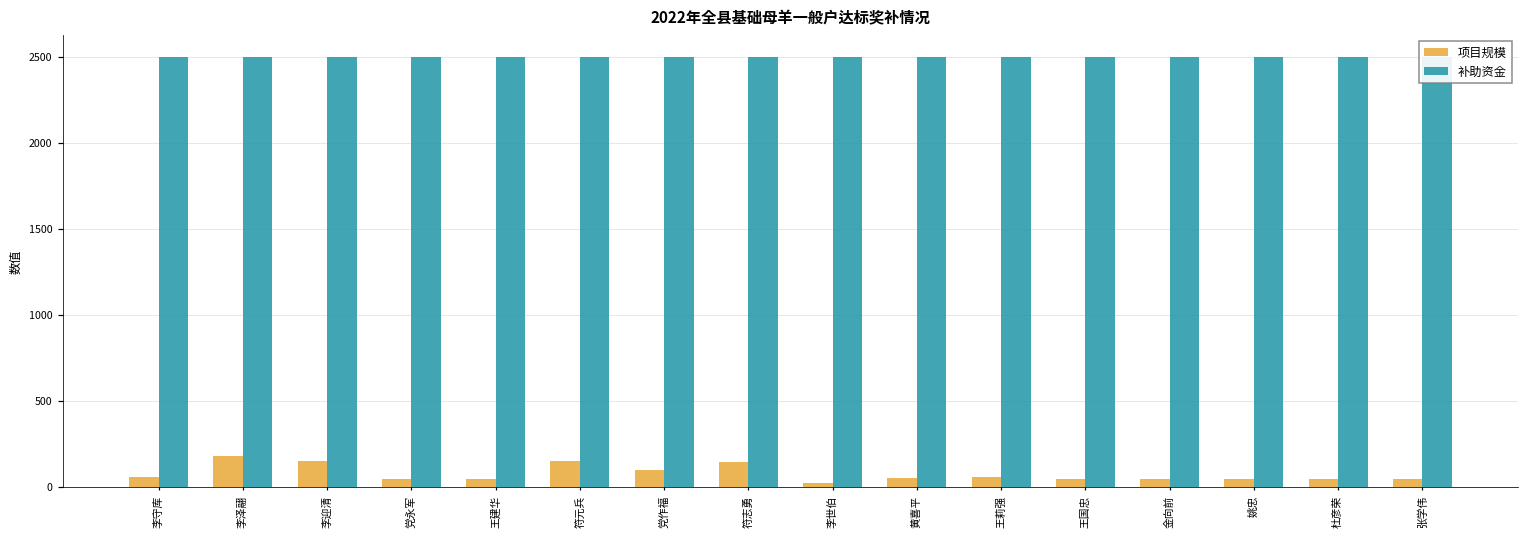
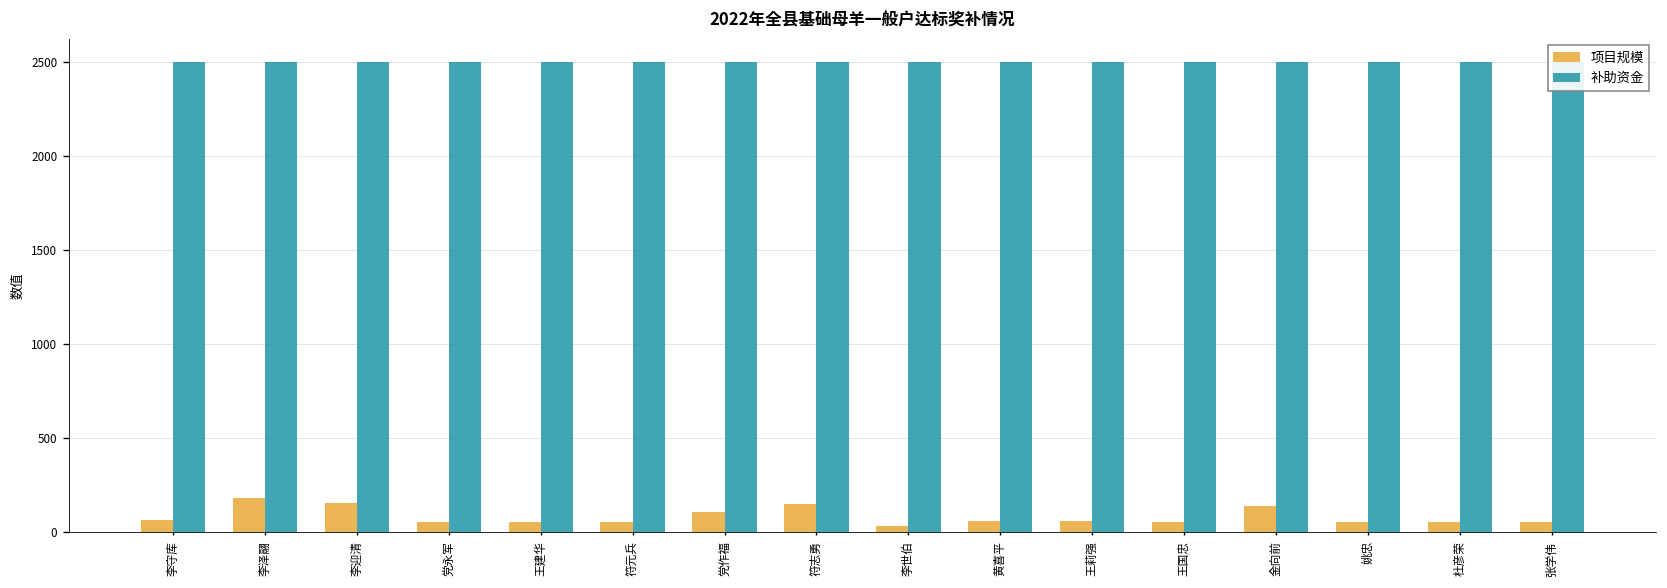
  {
    "项目规模": {
      "李守库": 60,
      "李泽翮": 180,
      "李迎清": 150,
      "党永军": 50,
      "王建华": 50,
-     "符元兵": 150,
+     "符元兵": 50,
      "党作福": 100,
      "符志勇": 150,
      "李世伯": 30,
      "黄喜平": 60,
      "王莉强": 60,
      "王国忠": 50,
-     "金向前": 50,
+     "金向前": 140,
      "姚忠": 50,
      "杜彦荣": 50,
      "张学伟": 50
    },
    "补助资金": {
      "李守库": 2500,
      "李泽翮": 2500,
      "李迎清": 2500,
      "党永军": 2500,
      "王建华": 2500,
      "符元兵": 2500,
      "党作福": 2500,
      "符志勇": 2500,
      "李世伯": 2500,
      "黄喜平": 2500,
      "王莉强": 2500,
      "王国忠": 2500,
      "金向前": 2500,
      "姚忠": 2500,
      "杜彦荣": 2500
    }
  }
